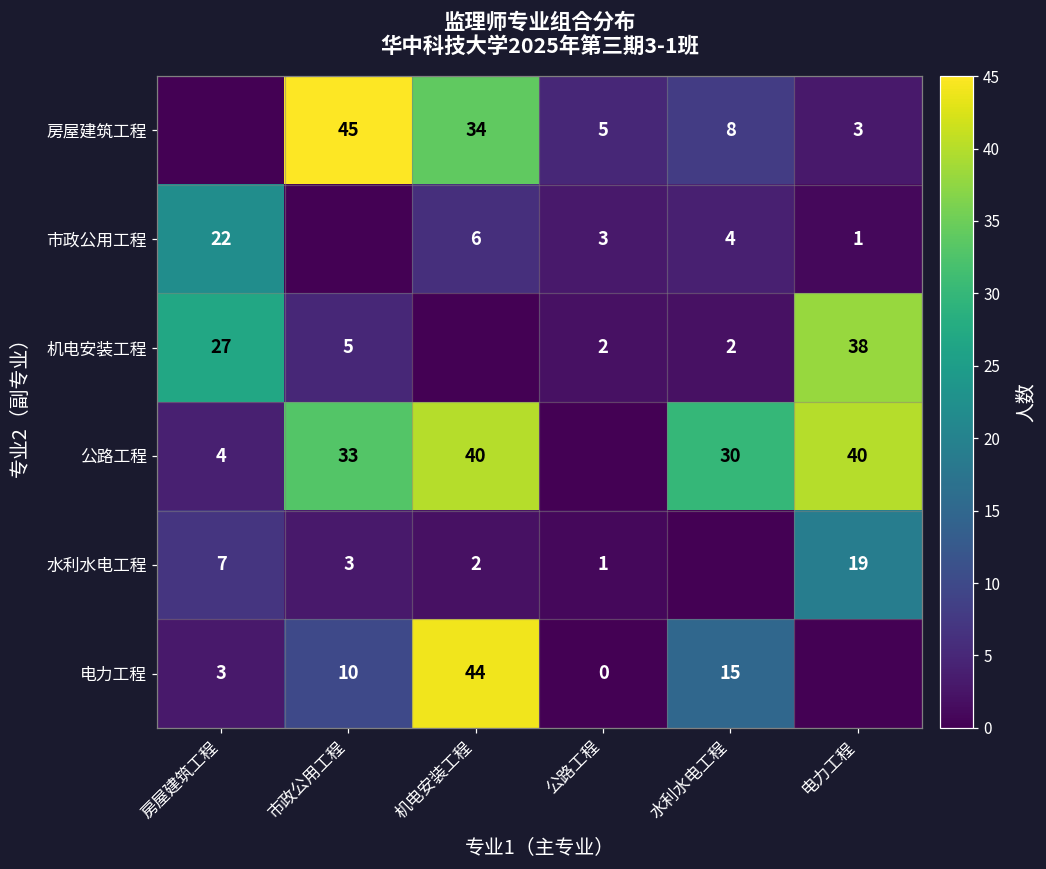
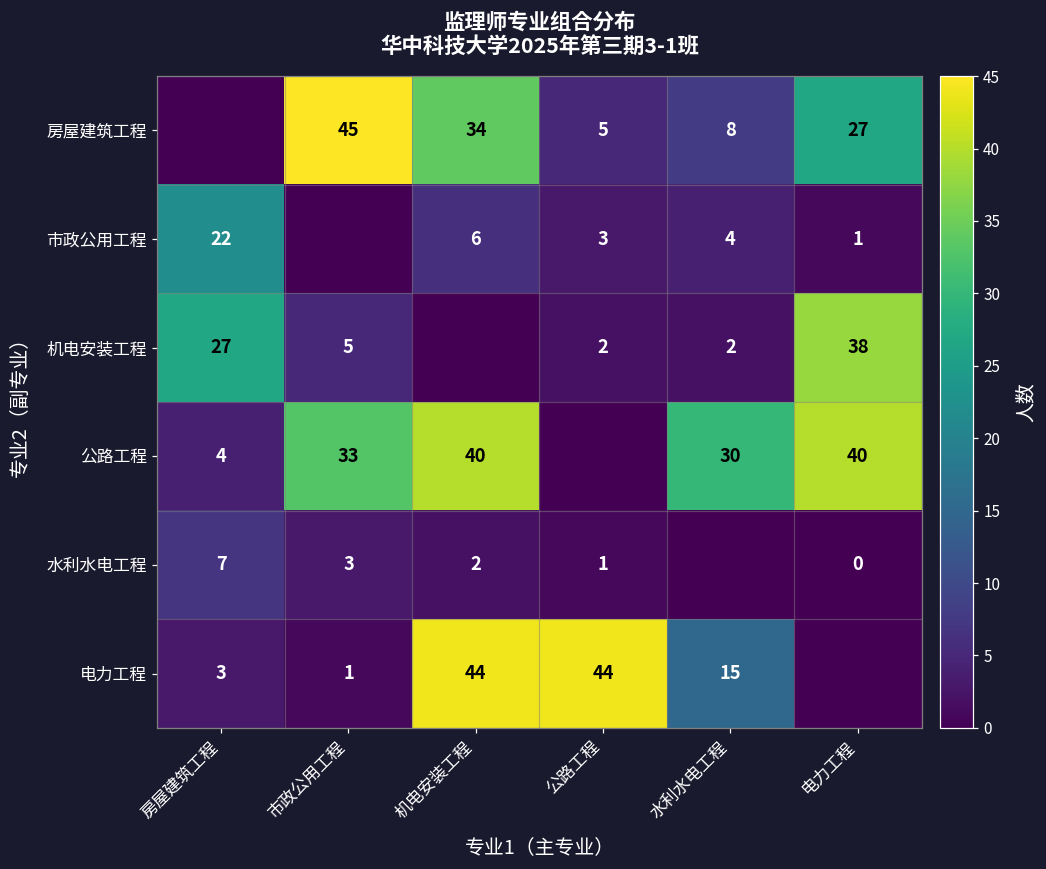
  {
    "房屋建筑工程": {
      "市政公用工程": 45,
      "机电安装工程": 34,
      "公路工程": 5,
      "水利水电工程": 8,
-     "电力工程": 3
+     "电力工程": 27
    },
    "市政公用工程": {
      "房屋建筑工程": 22,
      "机电安装工程": 6,
      "公路工程": 3,
      "水利水电工程": 4,
      "电力工程": 1
    },
    "机电安装工程": {
      "房屋建筑工程": 27,
      "市政公用工程": 5,
      "公路工程": 2,
      "水利水电工程": 2,
      "电力工程": 38
    },
    "公路工程": {
      "房屋建筑工程": 4,
      "市政公用工程": 33,
      "机电安装工程": 40,
      "水利水电工程": 30,
      "电力工程": 40
    },
    "水利水电工程": {
      "房屋建筑工程": 7,
      "市政公用工程": 3,
      "机电安装工程": 2,
      "公路工程": 1,
-     "电力工程": 19
+     "电力工程": 0
    },
    "电力工程": {
      "房屋建筑工程": 3,
-     "市政公用工程": 10,
+     "市政公用工程": 1,
      "机电安装工程": 44,
-     "公路工程": 0,
+     "公路工程": 44,
      "水利水电工程": 15
    }
  }
